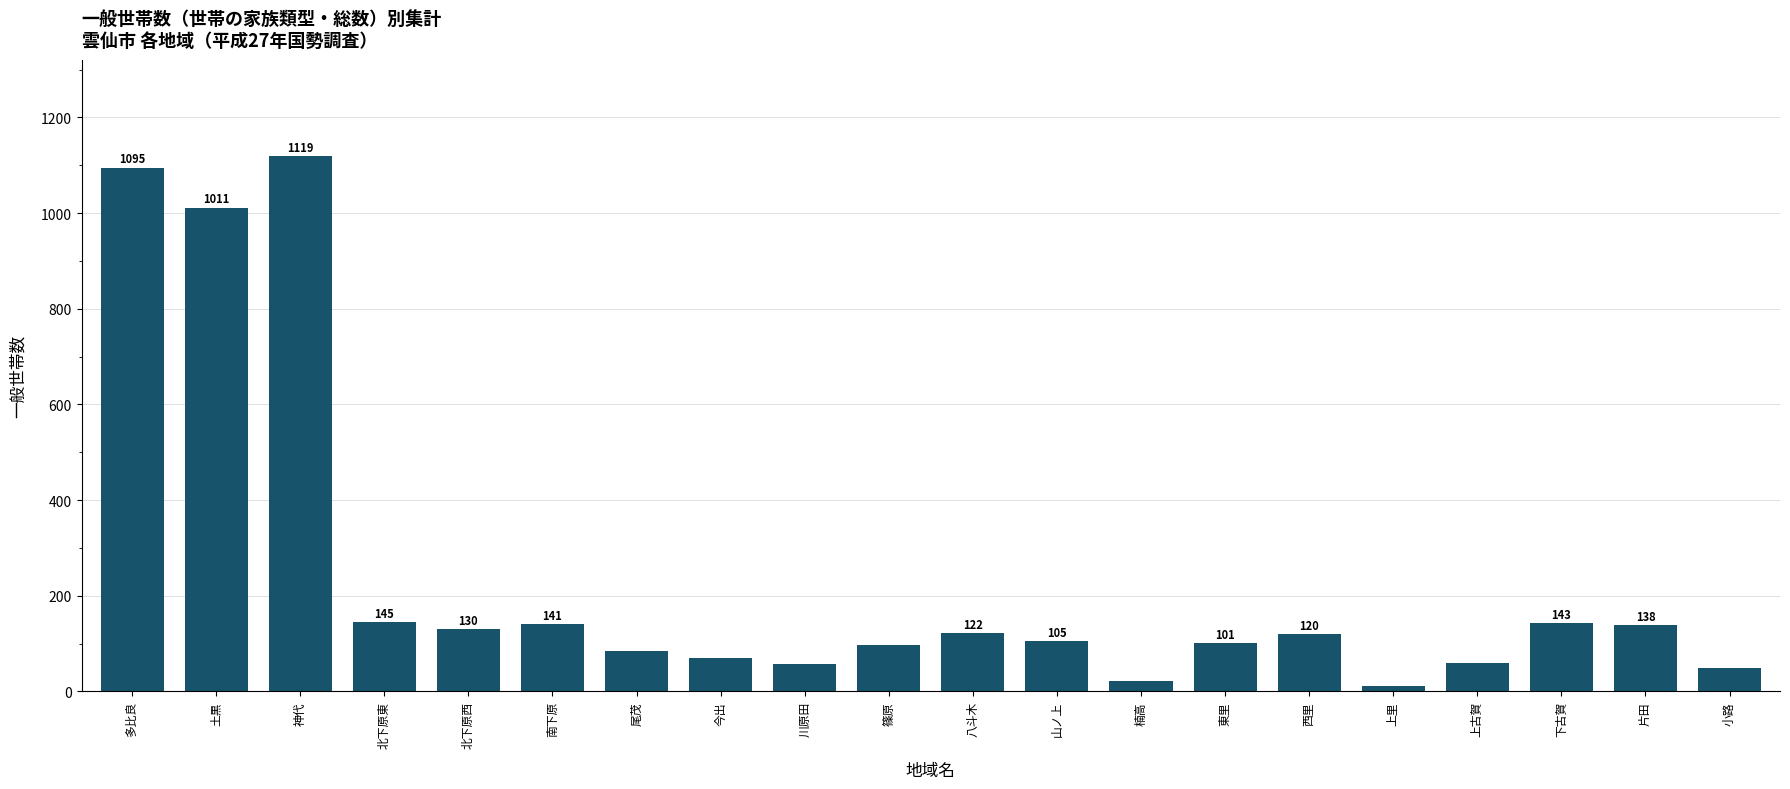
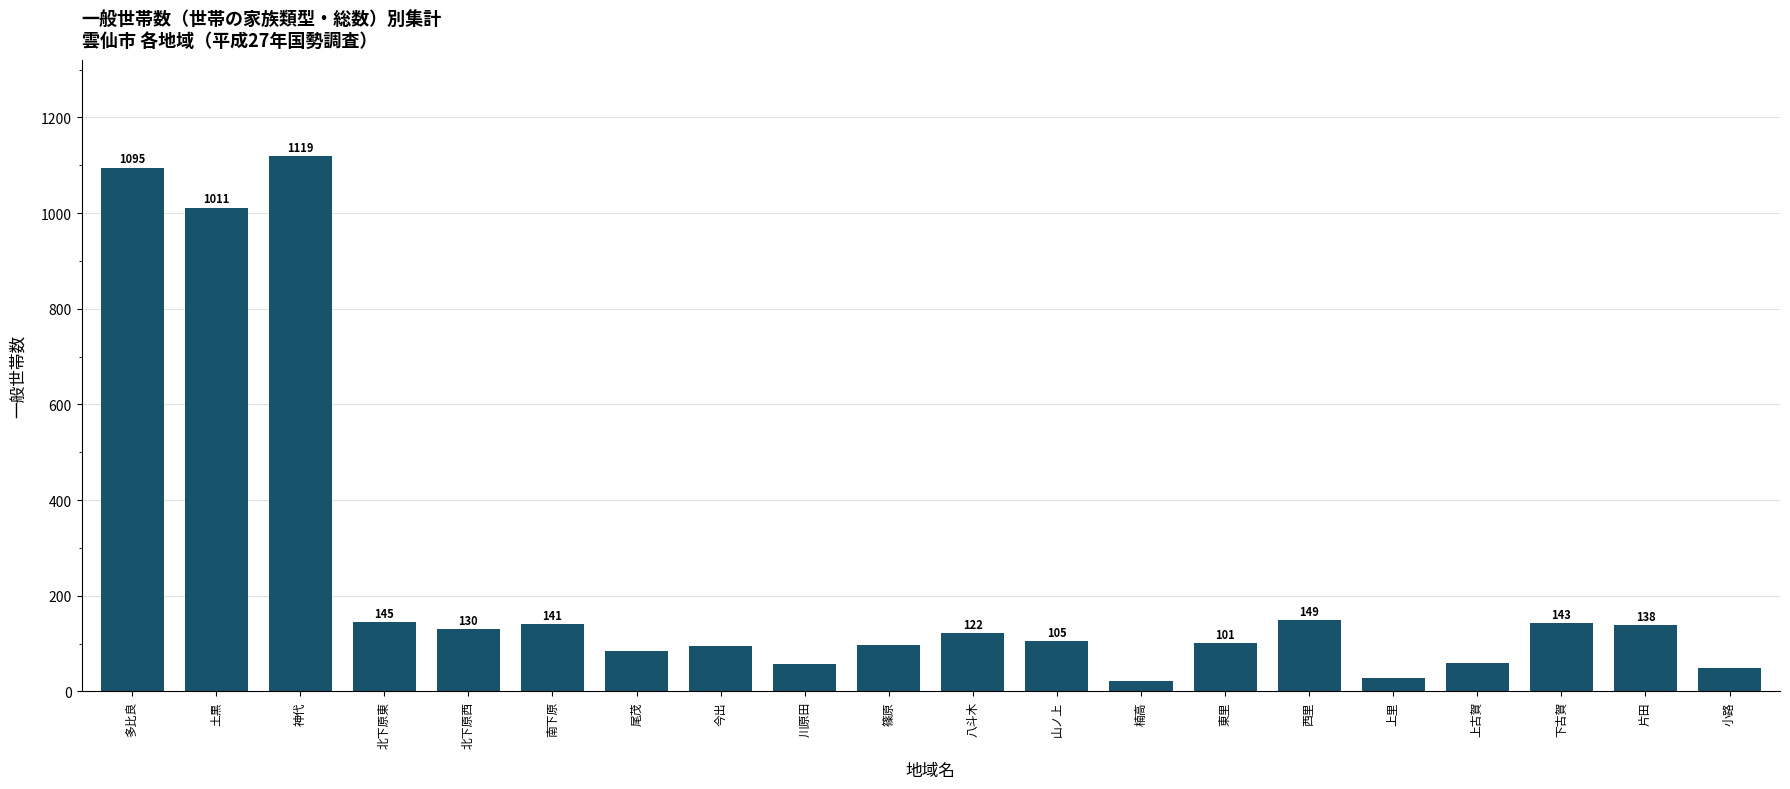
  {
    "多比良": 1095,
    "土黒": 1011,
    "神代": 1119,
    "北下原東": 145,
    "北下原西": 130,
    "南下原": 141,
-   "今出": 70,
+   "今出": 90,
    "八斗木": 122,
    "山ノ上": 105,
    "東里": 101,
-   "西里": 120,
-   "上里": 10,
+   "西里": 149,
+   "上里": 30,
    "下古賀": 143,
    "片田": 138
  }
